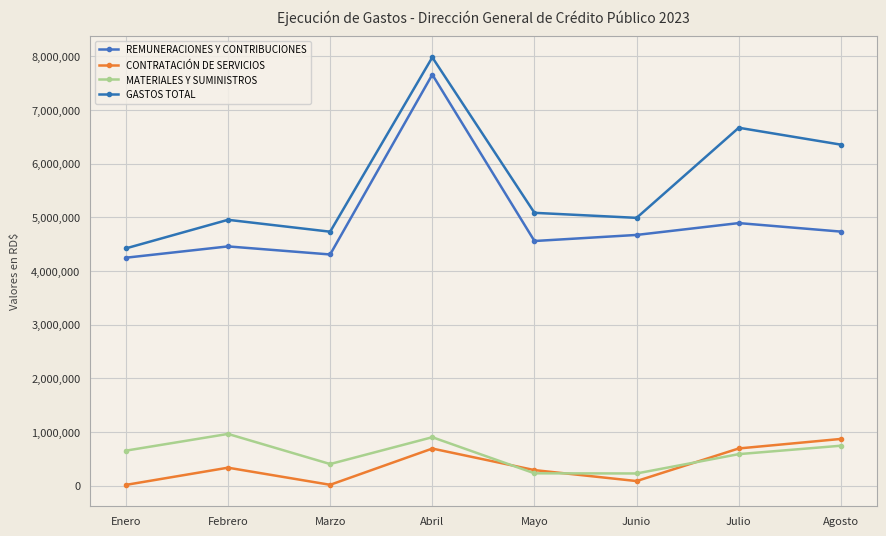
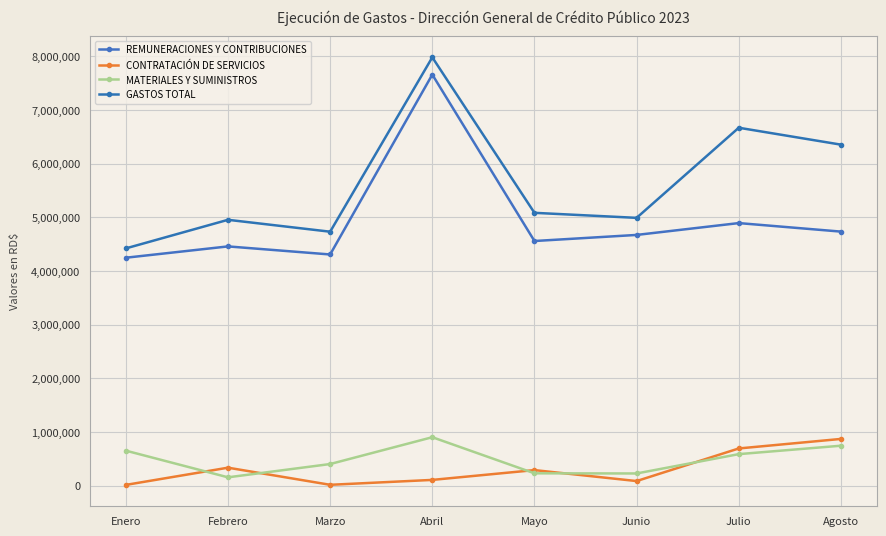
  {
    "CONTRATACIÓN DE SERVICIOS": {
      "Enero": "0",
      "Febrero": "300,000",
      "Marzo": "0",
-     "Abril": "700,000",
+     "Abril": "100,000",
      "Mayo": "300,000",
      "Junio": "100,000",
      "Julio": "700,000",
      "Agosto": "900,000"
    },
    "MATERIALES Y SUMINISTROS": {
      "Enero": "700,000",
-     "Febrero": "1,000,000",
+     "Febrero": "200,000",
      "Marzo": "400,000",
      "Abril": "900,000",
      "Mayo": "200,000",
      "Junio": "200,000",
      "Julio": "600,000",
      "Agosto": "700,000"
    }
  }
